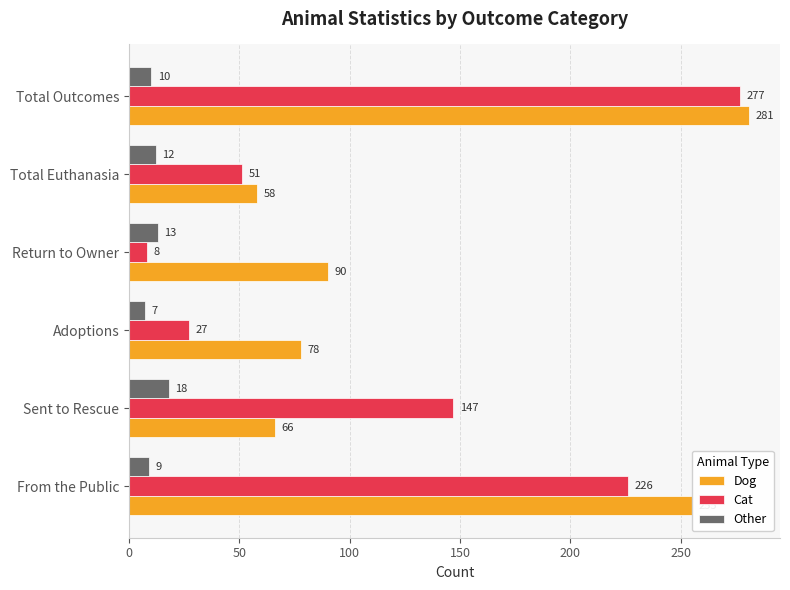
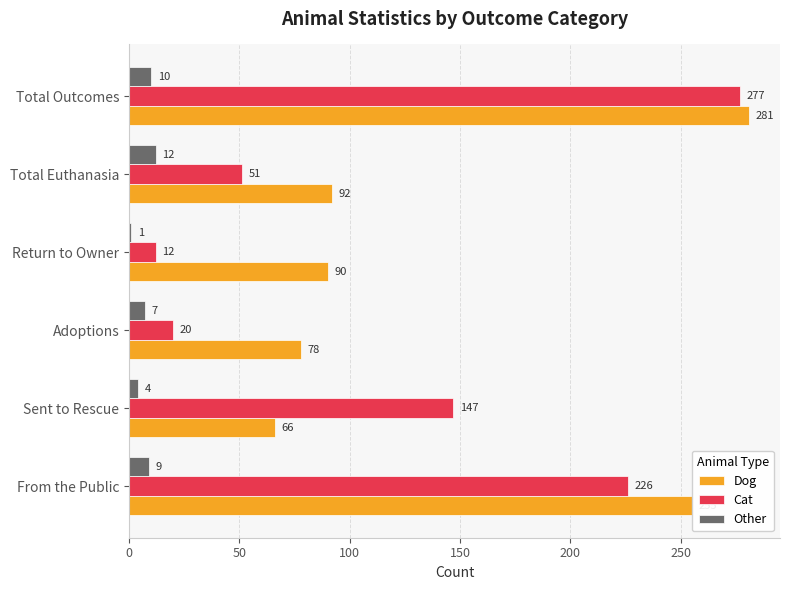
  {
    "Dog": {
      "Total Outcomes": 281,
-     "Total Euthanasia": 58,
+     "Total Euthanasia": 92,
      "Return to Owner": 90,
      "Adoptions": 78,
      "Sent to Rescue": 66
    },
    "Cat": {
      "Total Outcomes": 277,
      "Total Euthanasia": 51,
-     "Return to Owner": 8,
-     "Adoptions": 27,
+     "Return to Owner": 12,
+     "Adoptions": 20,
      "Sent to Rescue": 147,
      "From the Public": 226
    },
    "Other": {
      "Total Outcomes": 10,
      "Total Euthanasia": 12,
-     "Return to Owner": 13,
+     "Return to Owner": 1,
      "Adoptions": 7,
-     "Sent to Rescue": 18,
+     "Sent to Rescue": 4,
      "From the Public": 9
    }
  }
